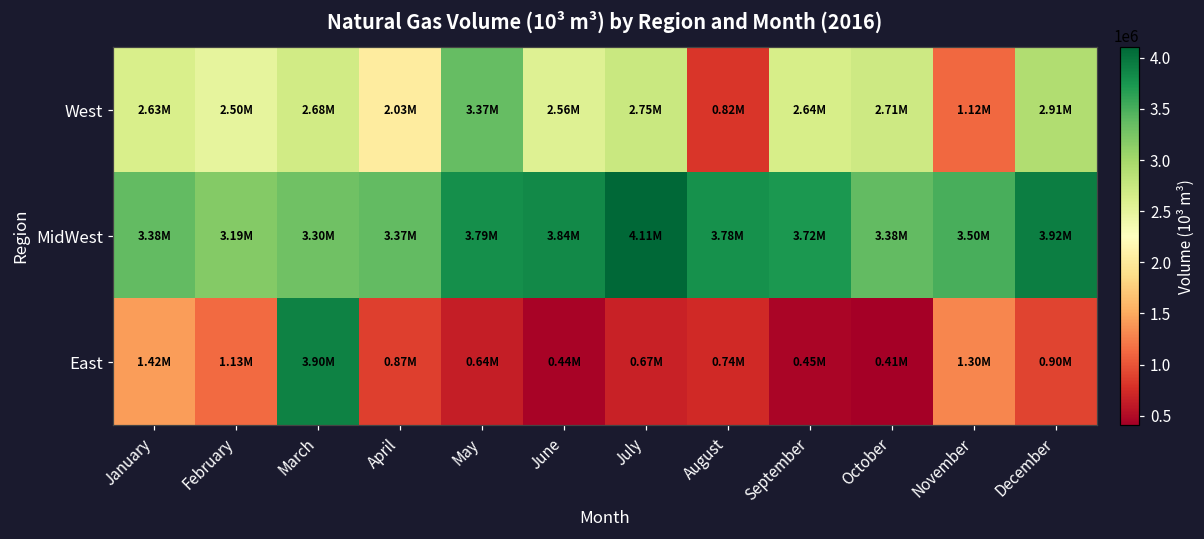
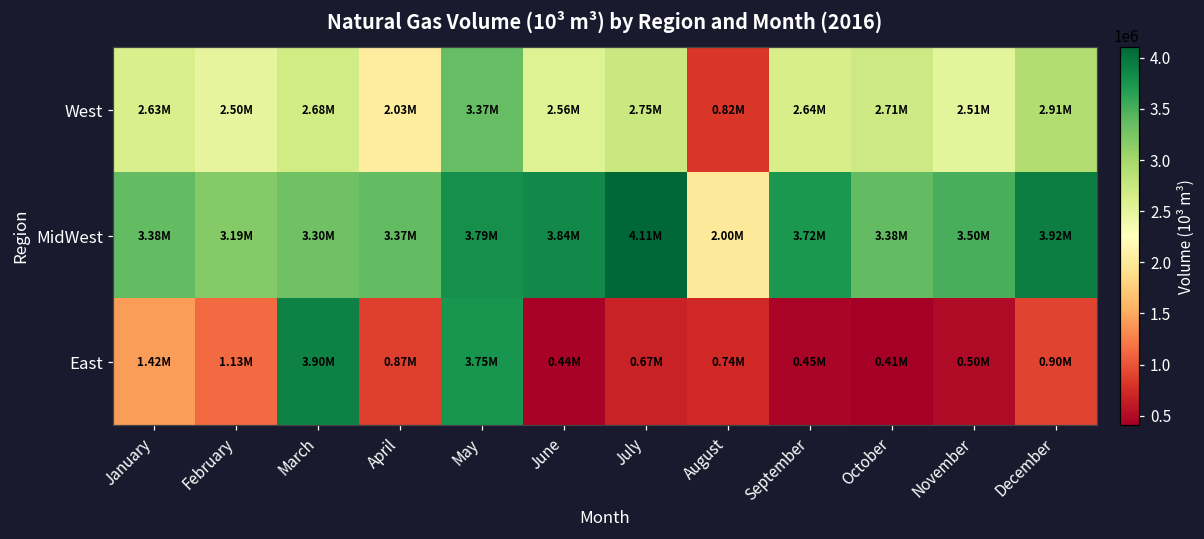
  {
    "West": {
      "January": "2.63M",
      "February": "2.50M",
      "March": "2.68M",
      "April": "2.03M",
      "May": "3.37M",
      "June": "2.56M",
      "July": "2.75M",
      "August": "0.82M",
      "September": "2.64M",
      "October": "2.71M",
-     "November": "1.12M",
+     "November": "2.51M",
      "December": "2.91M"
    },
    "MidWest": {
      "January": "3.38M",
      "February": "3.19M",
      "March": "3.30M",
      "April": "3.37M",
      "May": "3.79M",
      "June": "3.84M",
      "July": "4.11M",
-     "August": "3.78M",
+     "August": "2.00M",
      "September": "3.72M",
      "October": "3.38M",
      "November": "3.50M",
      "December": "3.92M"
    },
    "East": {
      "January": "1.42M",
      "February": "1.13M",
      "March": "3.90M",
      "April": "0.87M",
-     "May": "0.64M",
+     "May": "3.75M",
      "June": "0.44M",
      "July": "0.67M",
      "August": "0.74M",
      "September": "0.45M",
      "October": "0.41M",
-     "November": "1.30M",
+     "November": "0.50M",
      "December": "0.90M"
    }
  }
